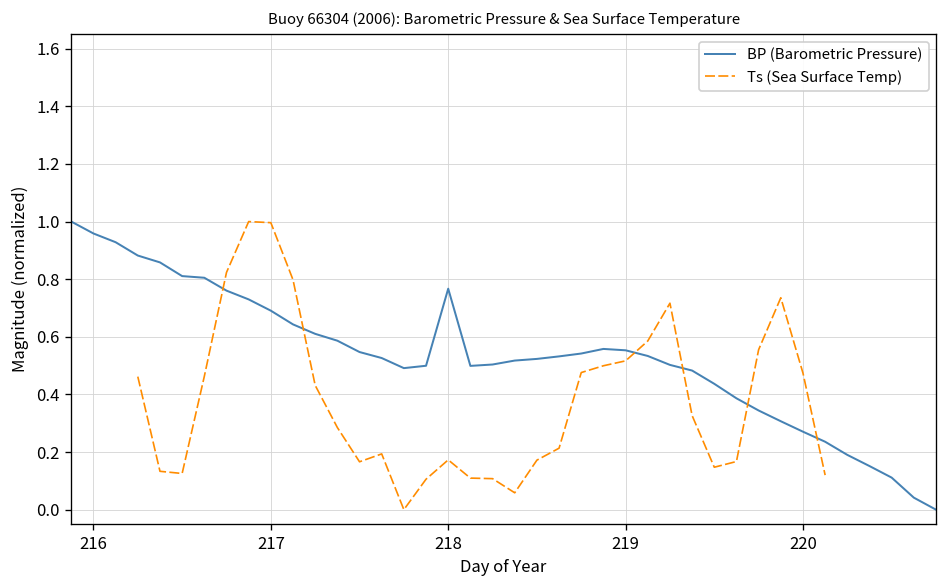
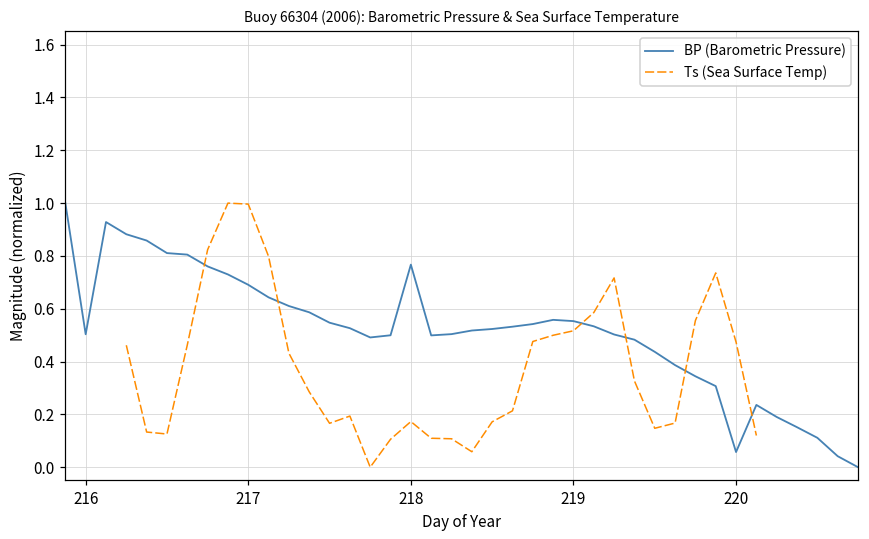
  {
    "BP (Barometric Pressure)": {
-     "216": 0.96,
+     "216": 0.50,
      "217": 0.69,
      "218": 0.77,
      "219": 0.55,
-     "220": 0.27
+     "220": 0.06
    },
    "Ts (Sea Surface Temp)": {
      "217": 1.00,
      "218": 0.17,
      "219": 0.52,
      "220": 0.47
    }
  }
